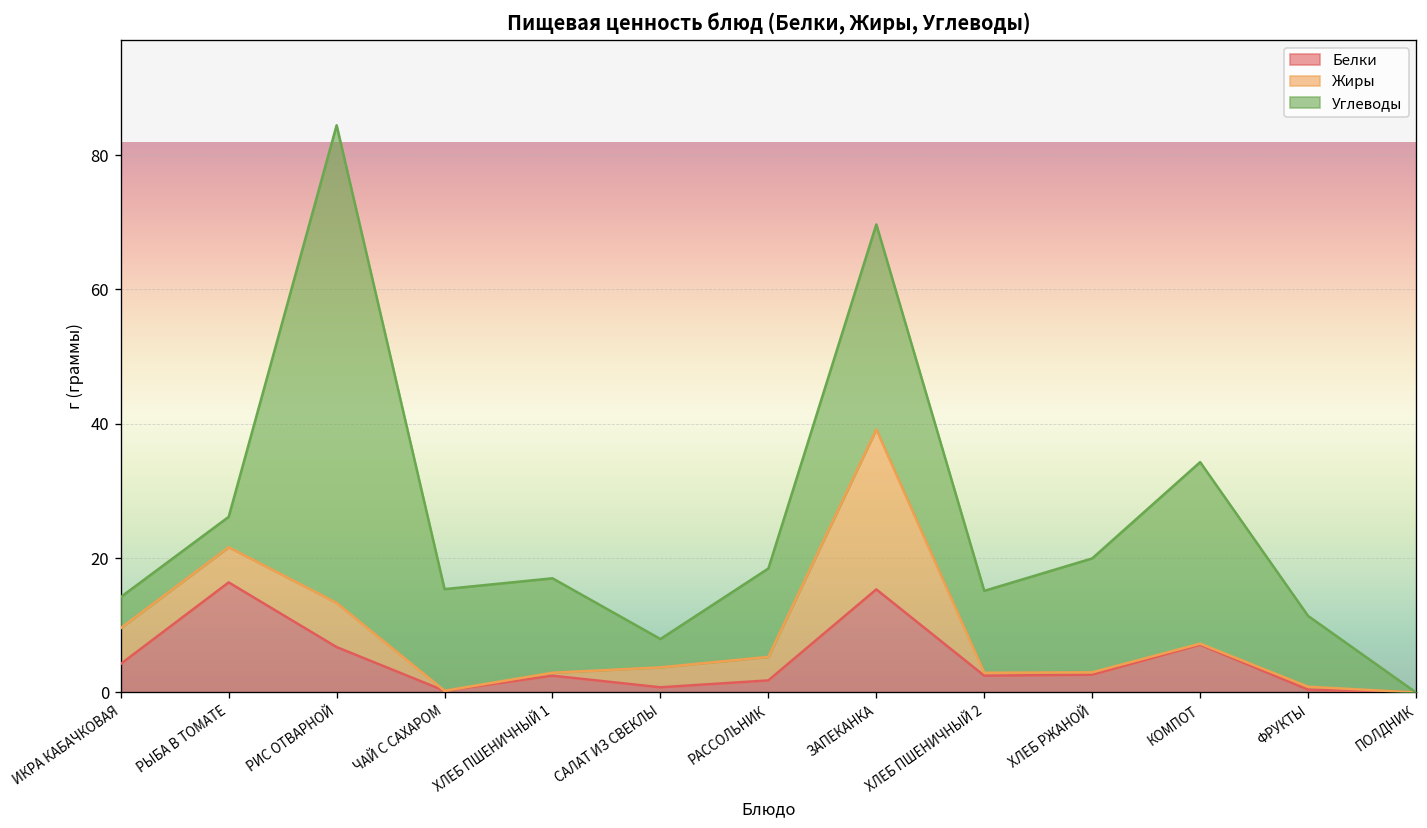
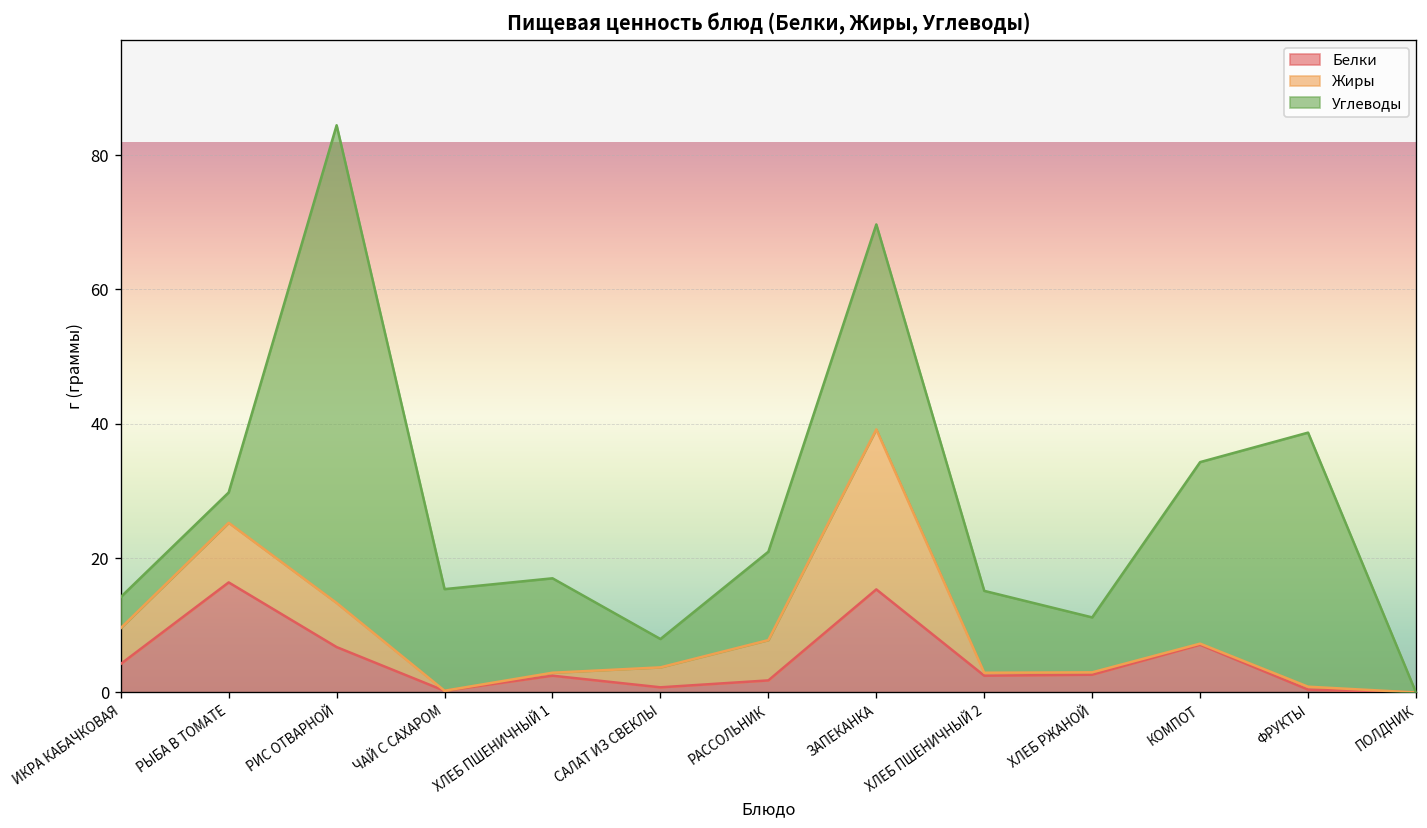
  {
    "Белки": {
      "ИКРА КАБАЧКОВАЯ": 4,
      "РЫБА В ТОМАТЕ": 16,
      "РИС ОТВАРНОЙ": 7,
      "САЛАТ ИЗ СВЕКЛЫ": 1,
      "РАССОЛЬНИК": 2,
      "ЗАПЕКАНКА": 15
    },
    "Жиры": {
      "ИКРА КАБАЧКОВАЯ": 5,
-     "РЫБА В ТОМАТЕ": 5,
+     "РЫБА В ТОМАТЕ": 9,
      "РИС ОТВАРНОЙ": 7,
      "САЛАТ ИЗ СВЕКЛЫ": 3,
-     "РАССОЛЬНИК": 4,
+     "РАССОЛЬНИК": 6,
      "ЗАПЕКАНКА": 24
    },
    "Углеводы": {
      "ИКРА КАБАЧКОВАЯ": 5,
      "РЫБА В ТОМАТЕ": 5,
      "РИС ОТВАРНОЙ": 71,
      "ЧАЙ С САХАРОМ": 15,
      "ХЛЕБ ПШЕНИЧНЫЙ 1": 14,
      "САЛАТ ИЗ СВЕКЛЫ": 4,
      "РАССОЛЬНИК": 13,
      "ЗАПЕКАНКА": 31,
      "ХЛЕБ ПШЕНИЧНЫЙ 2": 12,
-     "ХЛЕБ РЖАНОЙ": 17,
+     "ХЛЕБ РЖАНОЙ": 8,
      "КОМПОТ": 27,
-     "ФРУКТЫ": 11
+     "ФРУКТЫ": 38
    }
  }
